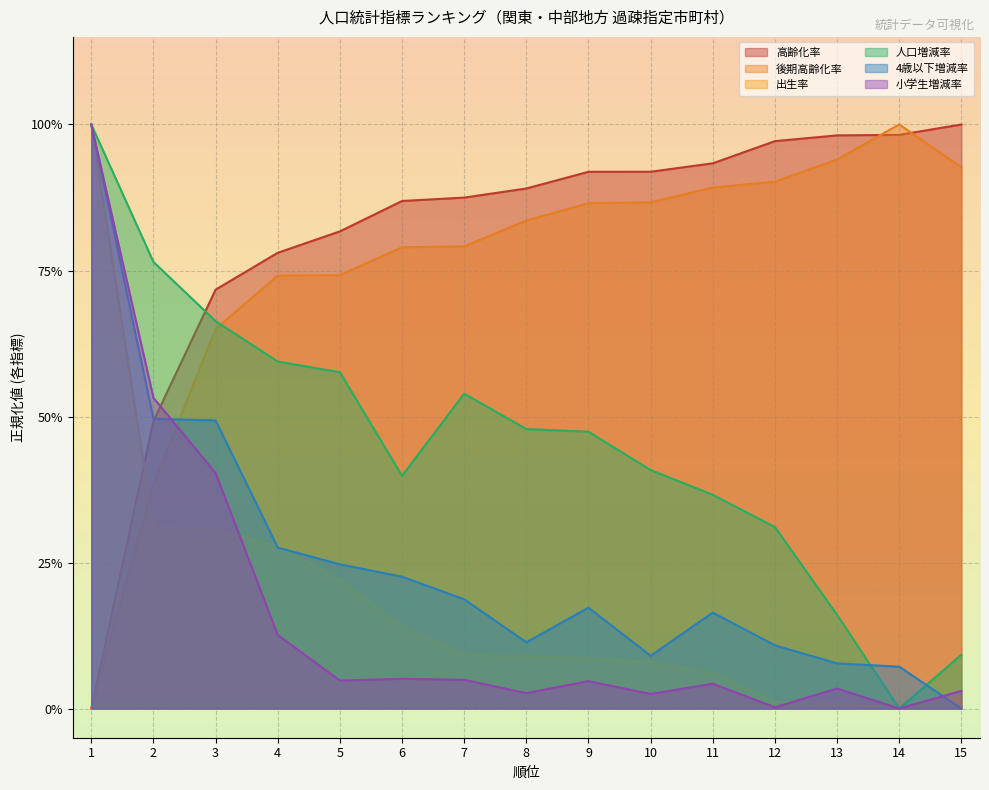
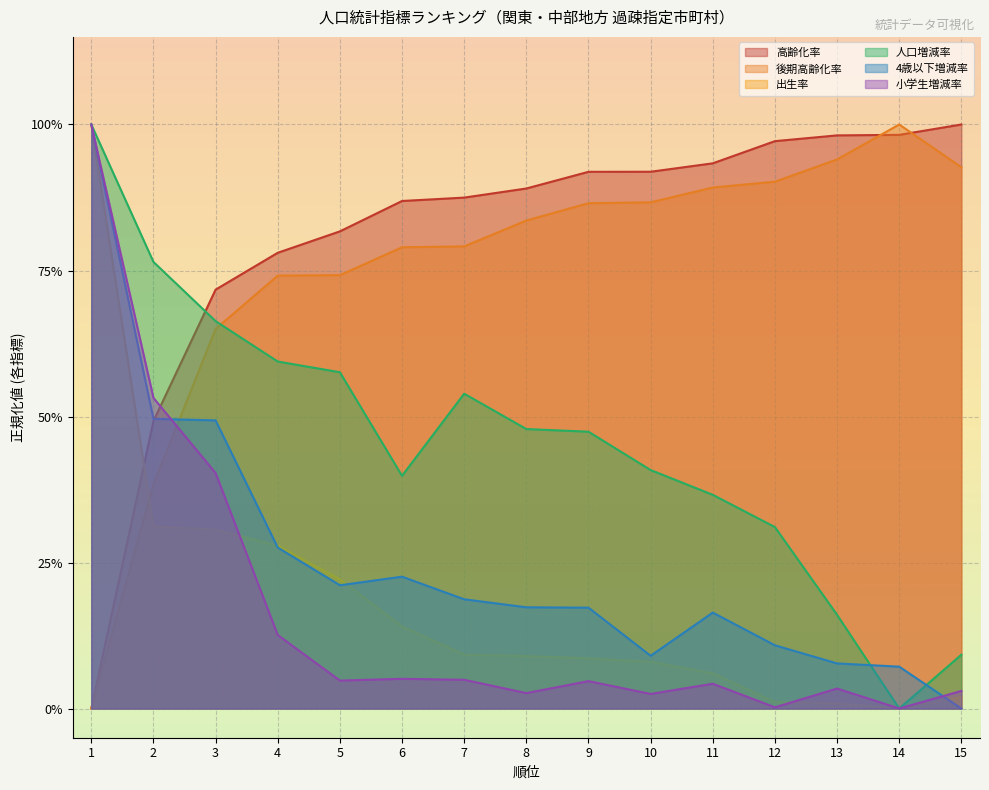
  {
    "人口増減率": {
      "2": "76%",
      "3": "66%",
      "4": "59%",
      "5": "58%",
      "6": "40%",
      "7": "54%",
      "8": "48%",
      "9": "47%",
      "10": "41%",
      "11": "37%",
      "12": "31%",
      "13": "16%",
      "15": "9%"
    },
    "4歳以下増減率": {
      "3": "49%",
-     "5": "25%",
+     "5": "21%",
      "6": "23%",
      "7": "19%",
-     "8": "11%",
+     "8": "17%",
      "9": "17%",
      "10": "9%",
      "11": "16%",
      "12": "11%",
      "13": "8%",
      "14": "7%",
      "15": "0%"
    },
    "小学生増減率": {
      "2": "53%",
      "3": "40%",
      "4": "13%",
      "5": "5%",
      "6": "5%",
      "7": "5%",
      "8": "3%",
      "9": "5%",
      "10": "2%",
      "11": "4%",
      "12": "0%",
      "13": "3%",
      "15": "3%"
    }
  }
